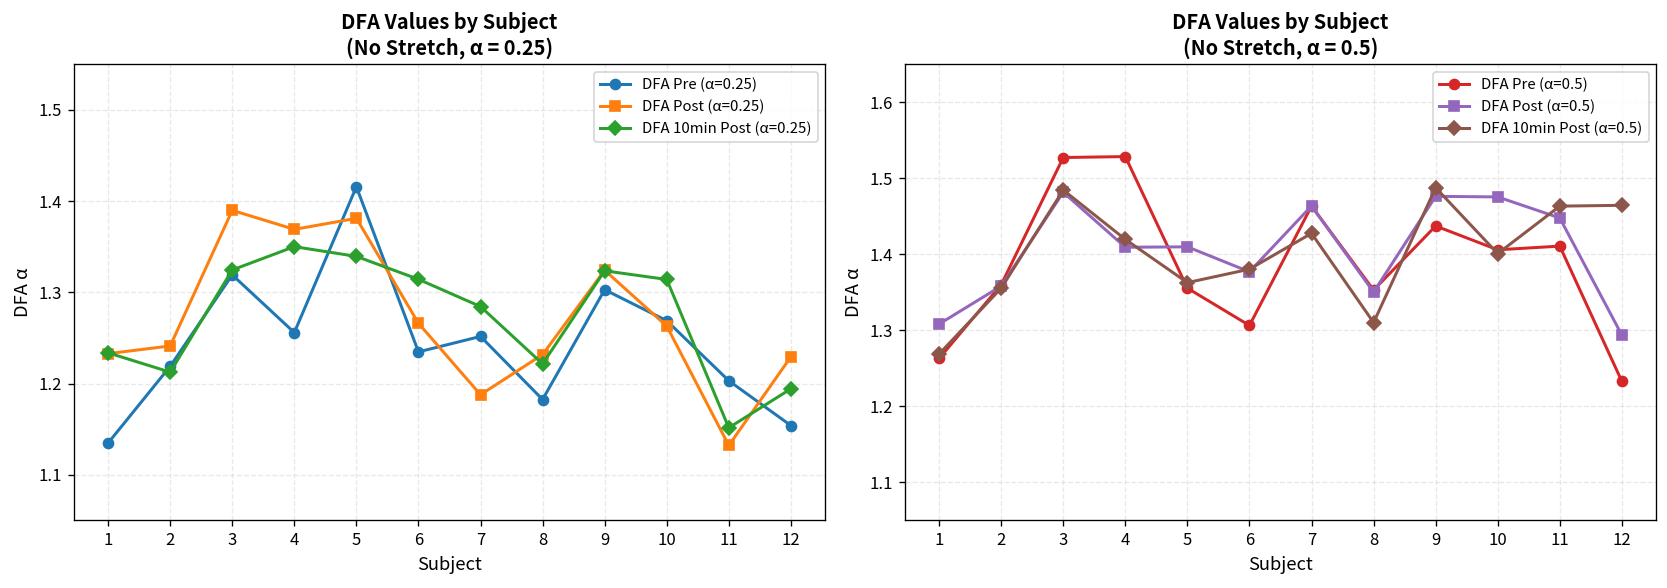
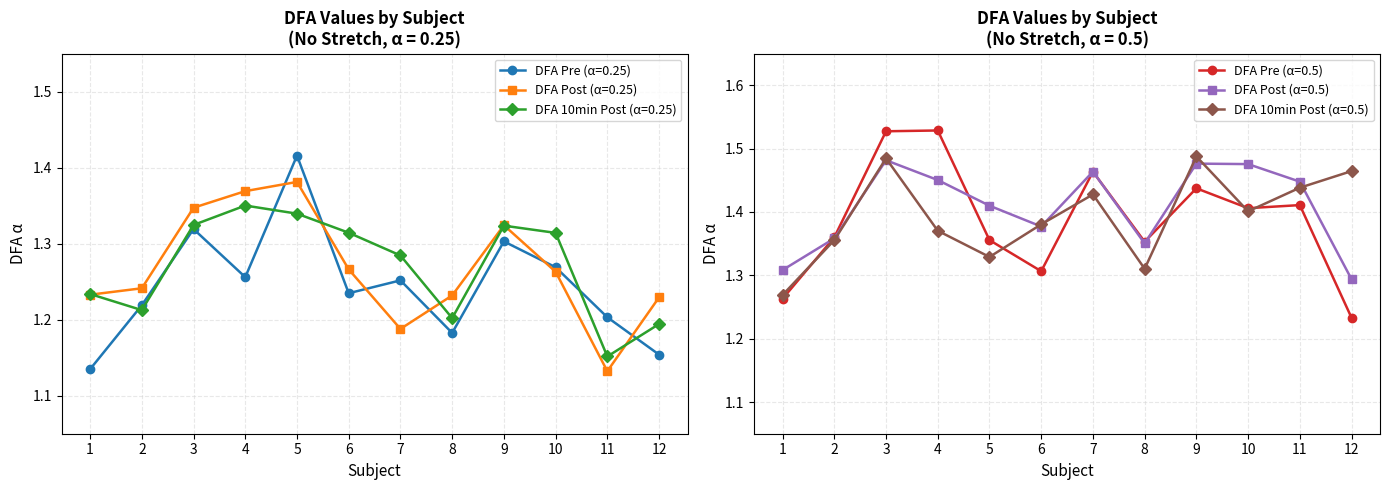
  {
    "DFA Values by Subject (No Stretch, α = 0.25)": {
      "DFA Pre (α=0.25)": {
        "1": 1.13,
        "2": 1.22,
        "3": 1.32,
        "4": 1.26,
        "5": 1.42,
        "6": 1.23,
        "7": 1.25,
        "8": 1.18,
        "9": 1.30,
        "10": 1.27,
        "11": 1.20,
        "12": 1.15
      },
      "DFA Post (α=0.25)": {
        "2": 1.24,
-       "3": 1.39,
+       "3": 1.35,
        "4": 1.37,
        "5": 1.38,
        "6": 1.27,
        "7": 1.19,
        "8": 1.23,
        "10": 1.26,
        "11": 1.13,
        "12": 1.23
      },
      "DFA 10min Post (α=0.25)": {
        "2": 1.21,
        "3": 1.32,
        "4": 1.35,
        "5": 1.34,
        "6": 1.31,
        "7": 1.28,
-       "8": 1.22,
+       "8": 1.20,
        "10": 1.31,
        "11": 1.15,
        "12": 1.19
      }
    },
    "DFA Values by Subject (No Stretch, α = 0.5)": {
      "DFA Pre (α=0.5)": {
        "1": 1.26,
        "3": 1.53,
        "4": 1.53,
        "5": 1.36,
        "6": 1.31,
        "9": 1.44,
        "10": 1.41,
        "11": 1.41,
        "12": 1.23
      },
      "DFA Post (α=0.5)": {
        "1": 1.31,
-       "4": 1.41,
+       "4": 1.45,
        "5": 1.41,
        "9": 1.48,
        "10": 1.48,
        "11": 1.45,
        "12": 1.29
      },
      "DFA 10min Post (α=0.5)": {
        "1": 1.27,
-       "4": 1.42,
-       "5": 1.36,
+       "4": 1.37,
+       "5": 1.33,
        "7": 1.43,
        "8": 1.31,
        "9": 1.49,
        "10": 1.40,
-       "11": 1.46,
+       "11": 1.44,
        "12": 1.46
      }
    }
  }
